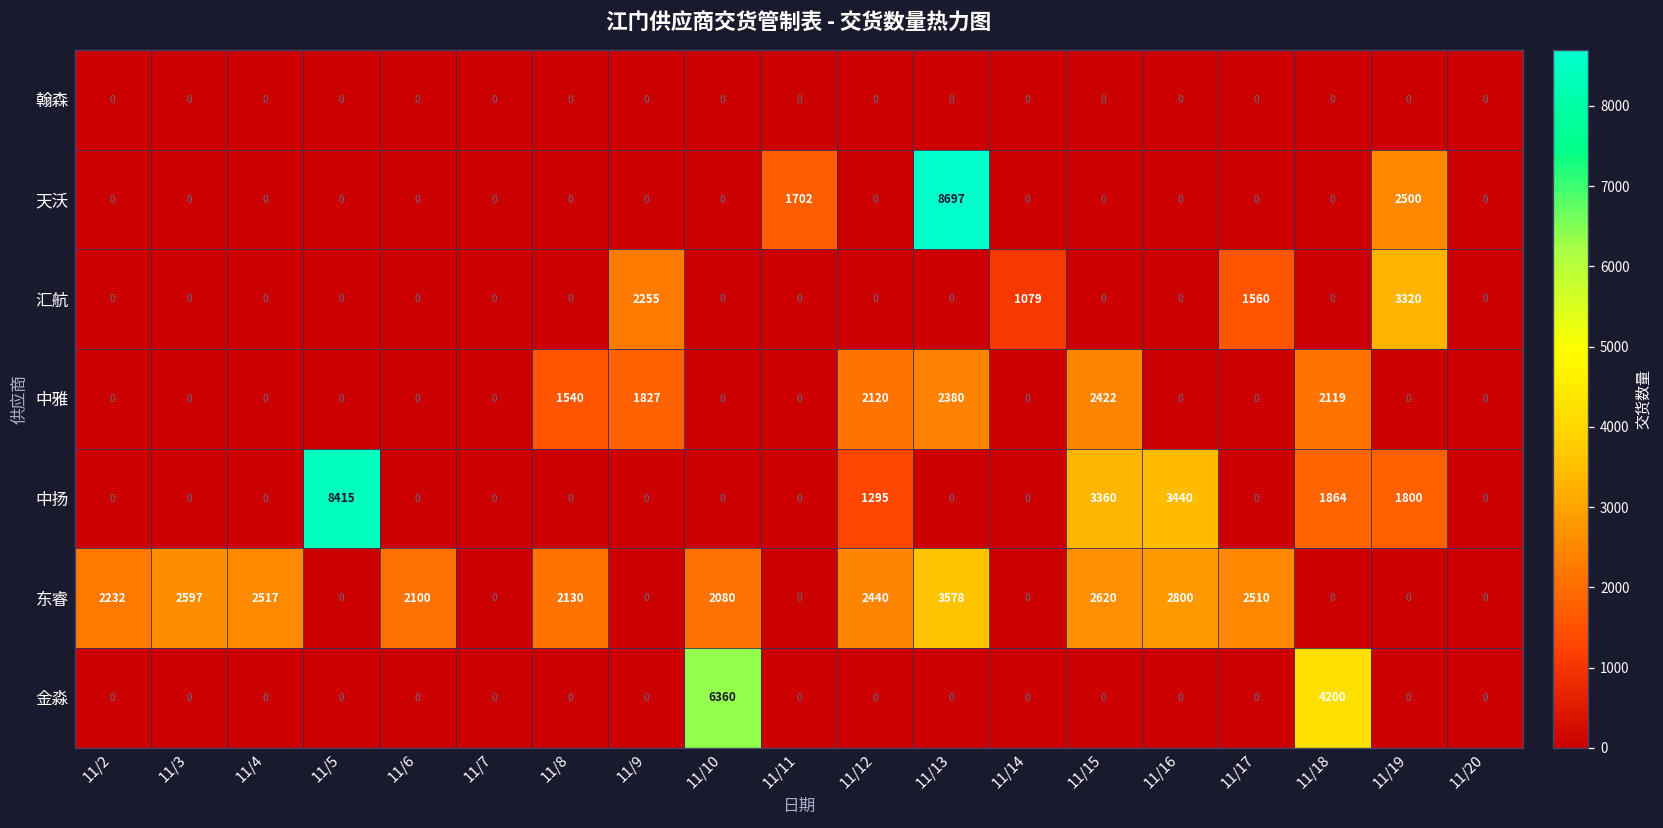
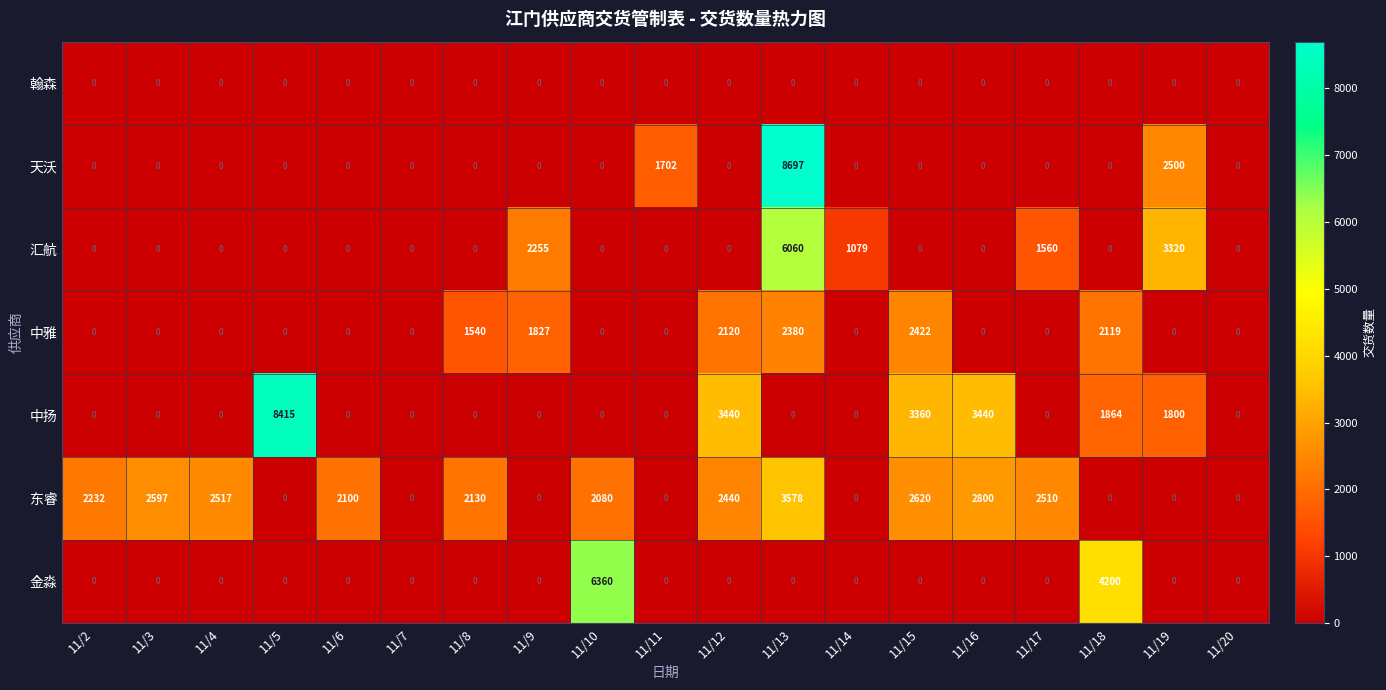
  {
    "翰森": {
      "11/2": 0,
      "11/3": 0,
      "11/4": 0,
      "11/5": 0,
      "11/6": 0,
      "11/7": 0,
      "11/8": 0,
      "11/9": 0,
      "11/10": 0,
      "11/11": 0,
      "11/12": 0,
      "11/13": 0,
      "11/14": 0,
      "11/15": 0,
      "11/16": 0,
      "11/17": 0,
      "11/18": 0,
      "11/19": 0,
      "11/20": 0
    },
    "天沃": {
      "11/2": 0,
      "11/3": 0,
      "11/4": 0,
      "11/5": 0,
      "11/6": 0,
      "11/7": 0,
      "11/8": 0,
      "11/9": 0,
      "11/10": 0,
      "11/11": 1702,
      "11/12": 0,
      "11/13": 8697,
      "11/14": 0,
      "11/15": 0,
      "11/16": 0,
      "11/17": 0,
      "11/18": 0,
      "11/19": 2500,
      "11/20": 0
    },
    "汇航": {
      "11/2": 0,
      "11/3": 0,
      "11/4": 0,
      "11/5": 0,
      "11/6": 0,
      "11/7": 0,
      "11/8": 0,
      "11/9": 2255,
      "11/10": 0,
      "11/11": 0,
      "11/12": 0,
-     "11/13": 0,
+     "11/13": 6060,
      "11/14": 1079,
      "11/15": 0,
      "11/16": 0,
      "11/17": 1560,
      "11/18": 0,
      "11/19": 3320,
      "11/20": 0
    },
    "中雅": {
      "11/2": 0,
      "11/3": 0,
      "11/4": 0,
      "11/5": 0,
      "11/6": 0,
      "11/7": 0,
      "11/8": 1540,
      "11/9": 1827,
      "11/10": 0,
      "11/11": 0,
      "11/12": 2120,
      "11/13": 2380,
      "11/14": 0,
      "11/15": 2422,
      "11/16": 0,
      "11/17": 0,
      "11/18": 2119,
      "11/19": 0,
      "11/20": 0
    },
    "中扬": {
      "11/2": 0,
      "11/3": 0,
      "11/4": 0,
      "11/5": 8415,
      "11/6": 0,
      "11/7": 0,
      "11/8": 0,
      "11/9": 0,
      "11/10": 0,
      "11/11": 0,
-     "11/12": 1295,
+     "11/12": 3440,
      "11/13": 0,
      "11/14": 0,
      "11/15": 3360,
      "11/16": 3440,
      "11/17": 0,
      "11/18": 1864,
      "11/19": 1800,
      "11/20": 0
    },
    "东睿": {
      "11/2": 2232,
      "11/3": 2597,
      "11/4": 2517,
      "11/5": 0,
      "11/6": 2100,
      "11/7": 0,
      "11/8": 2130,
      "11/9": 0,
      "11/10": 2080,
      "11/11": 0,
      "11/12": 2440,
      "11/13": 3578,
      "11/14": 0,
      "11/15": 2620,
      "11/16": 2800,
      "11/17": 2510,
      "11/18": 0,
      "11/19": 0,
      "11/20": 0
    },
    "金淼": {
      "11/2": 0,
      "11/3": 0,
      "11/4": 0,
      "11/5": 0,
      "11/6": 0,
      "11/7": 0,
      "11/8": 0,
      "11/9": 0,
      "11/10": 6360,
      "11/11": 0,
      "11/12": 0,
      "11/13": 0,
      "11/14": 0,
      "11/15": 0,
      "11/16": 0,
      "11/17": 0,
      "11/18": 4200,
      "11/19": 0,
      "11/20": 0
    }
  }
